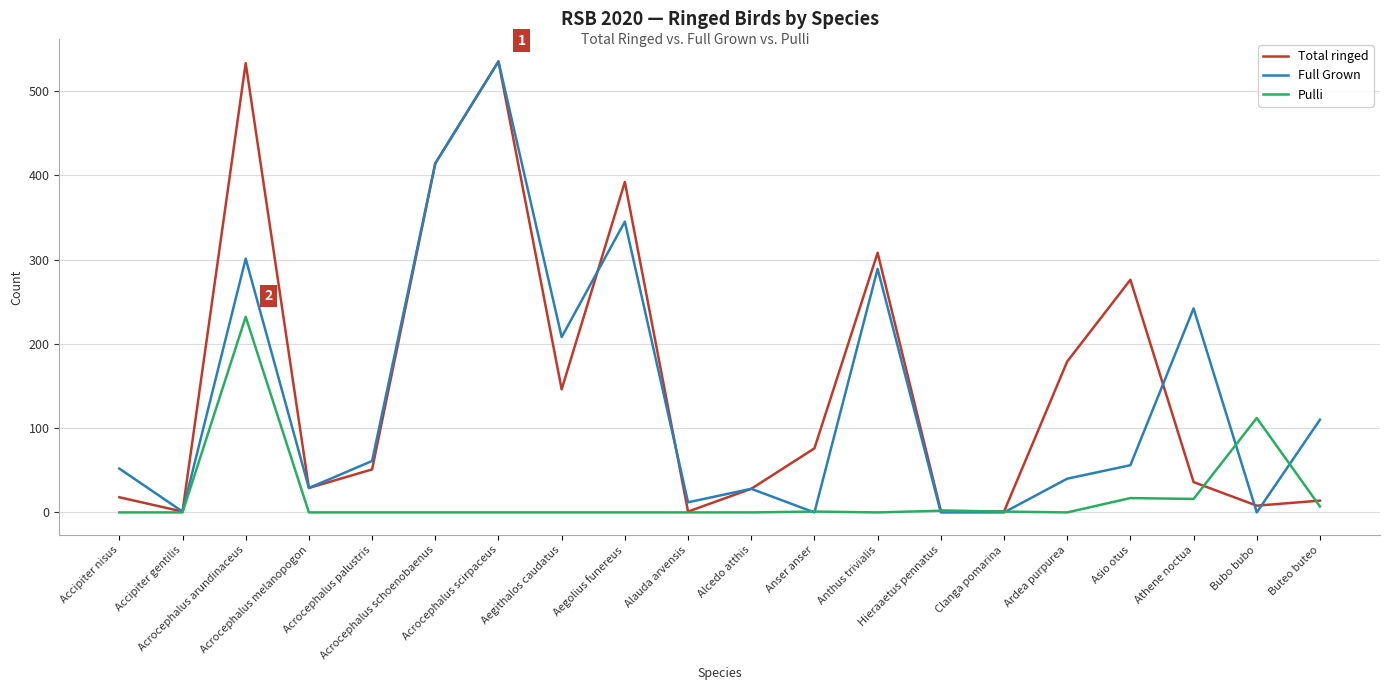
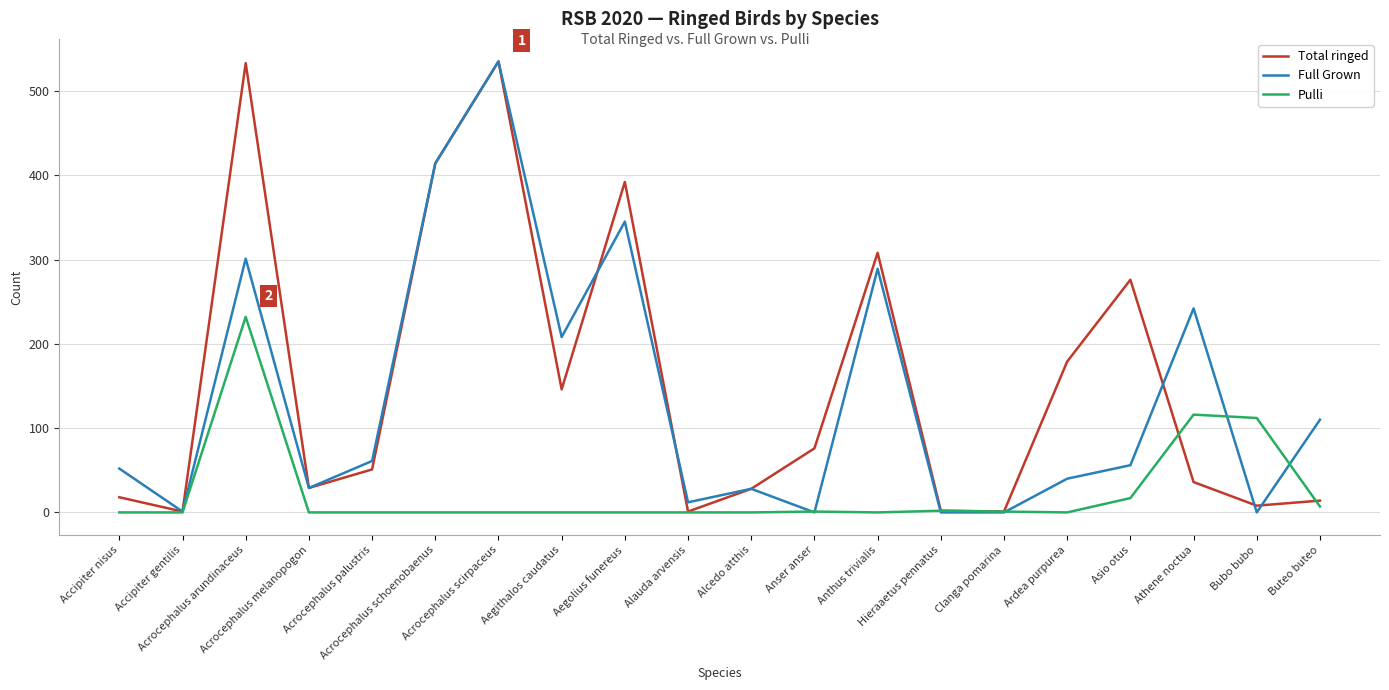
  {
    "Total ringed": {
      "Accipiter nisus": 20,
      "Acrocephalus arundinaceus": 530,
      "Acrocephalus palustris": 50,
      "Aegithalos caudatus": 150,
      "Aegolius funereus": 390,
      "Anser anser": 80,
      "Anthus trivialis": 310,
      "Ardea purpurea": 180,
      "Asio otus": 280,
      "Athene noctua": 40,
      "Bubo bubo": 10,
      "Buteo buteo": 10
    },
    "Full Grown": {
      "Accipiter nisus": 50,
      "Acrocephalus arundinaceus": 300,
      "Acrocephalus palustris": 60,
      "Aegithalos caudatus": 210,
      "Aegolius funereus": 350,
      "Alauda arvensis": 10,
      "Anthus trivialis": 290,
      "Ardea purpurea": 40,
      "Asio otus": 60,
      "Athene noctua": 240,
      "Bubo bubo": 0,
      "Buteo buteo": 110
    },
    "Pulli": {
      "Accipiter nisus": 0,
      "Acrocephalus melanopogon": 0,
      "Acrocephalus palustris": 0,
      "Acrocephalus schoenobaenus": 0,
      "Acrocephalus scirpaceus": 0,
      "Aegithalos caudatus": 0,
      "Aegolius funereus": 0,
      "Alcedo atthis": 0,
      "Anthus trivialis": 0,
      "Ardea purpurea": 0,
      "Asio otus": 20,
-     "Athene noctua": 20,
+     "Athene noctua": 120,
      "Bubo bubo": 110,
      "Buteo buteo": 10
    }
  }
